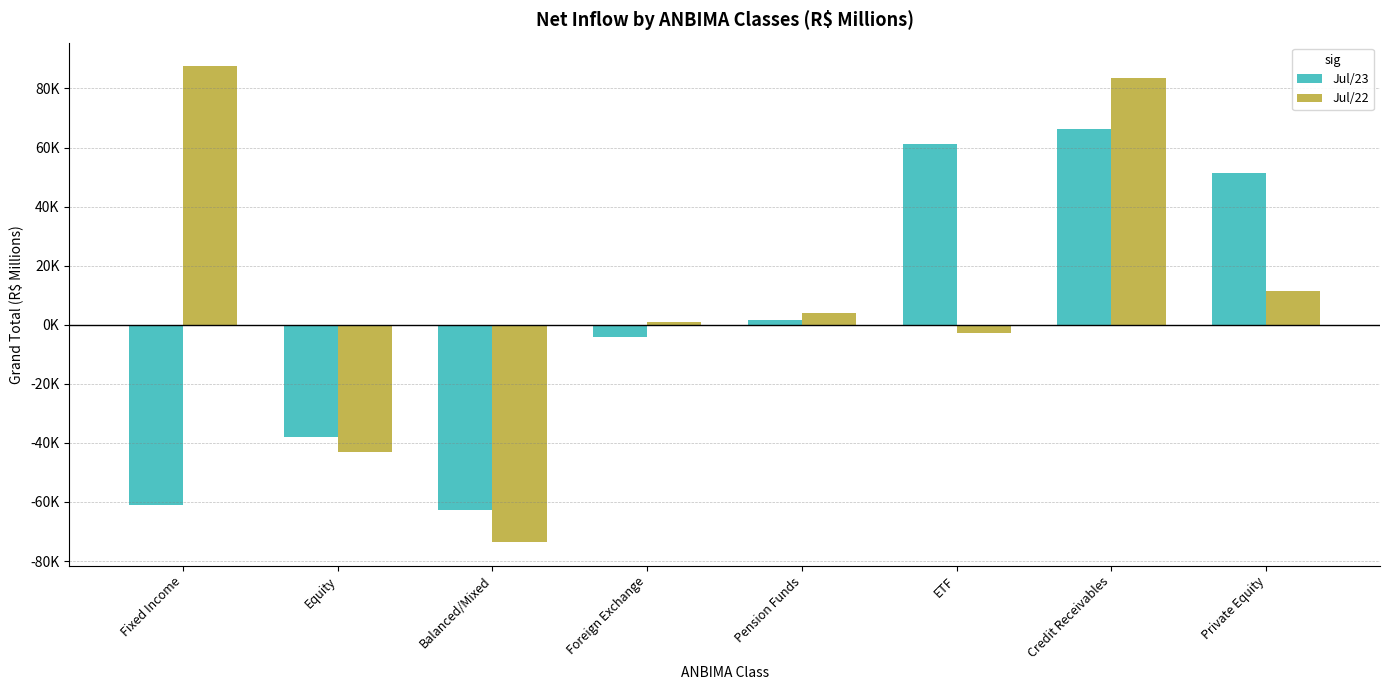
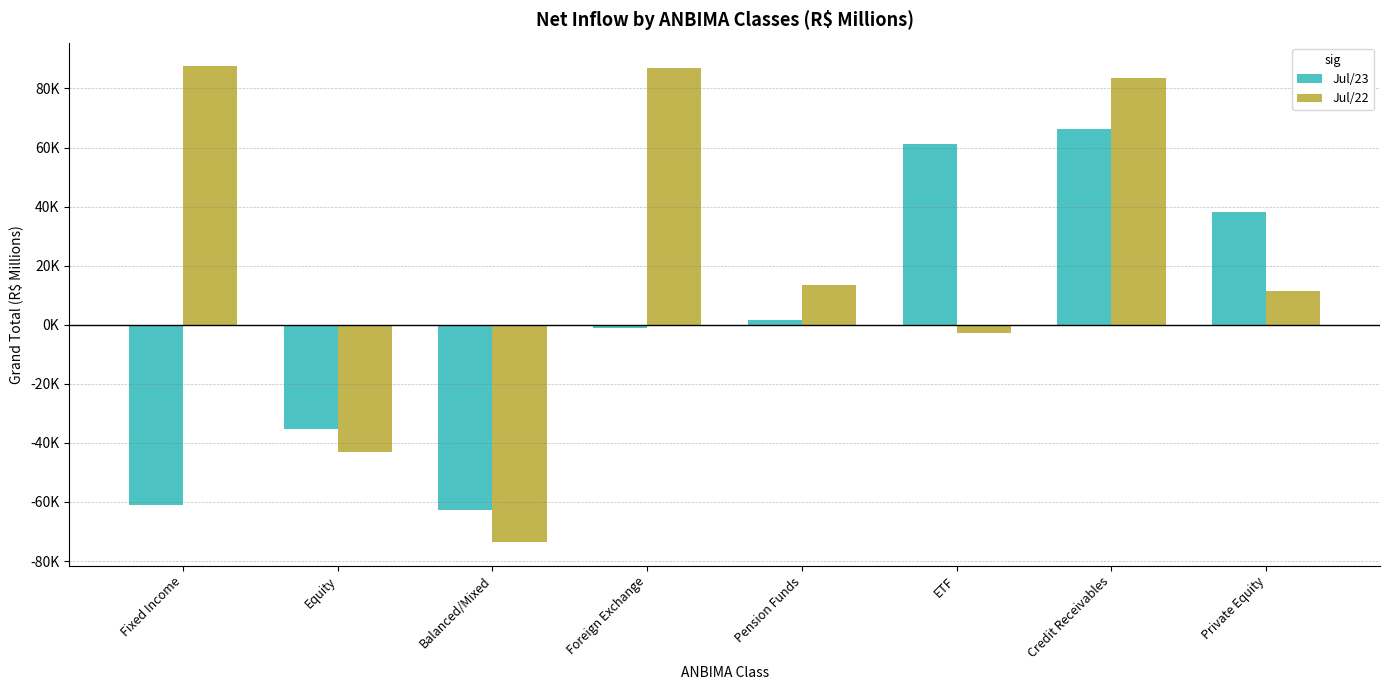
  {
    "Jul/23": {
      "Fixed Income": -61000,
-     "Equity": -38000,
+     "Equity": -35000,
      "Balanced/Mixed": -63000,
-     "Foreign Exchange": -4000,
+     "Foreign Exchange": -1000,
      "Pension Funds": 2000,
      "ETF": 61000,
      "Credit Receivables": 66000,
-     "Private Equity": 51000
+     "Private Equity": 38000
    },
    "Jul/22": {
      "Fixed Income": 87000,
      "Equity": -43000,
      "Balanced/Mixed": -74000,
-     "Foreign Exchange": 1000,
-     "Pension Funds": 4000,
+     "Foreign Exchange": 87000,
+     "Pension Funds": 13000,
      "ETF": -3000,
      "Credit Receivables": 84000,
      "Private Equity": 11000
    }
  }
